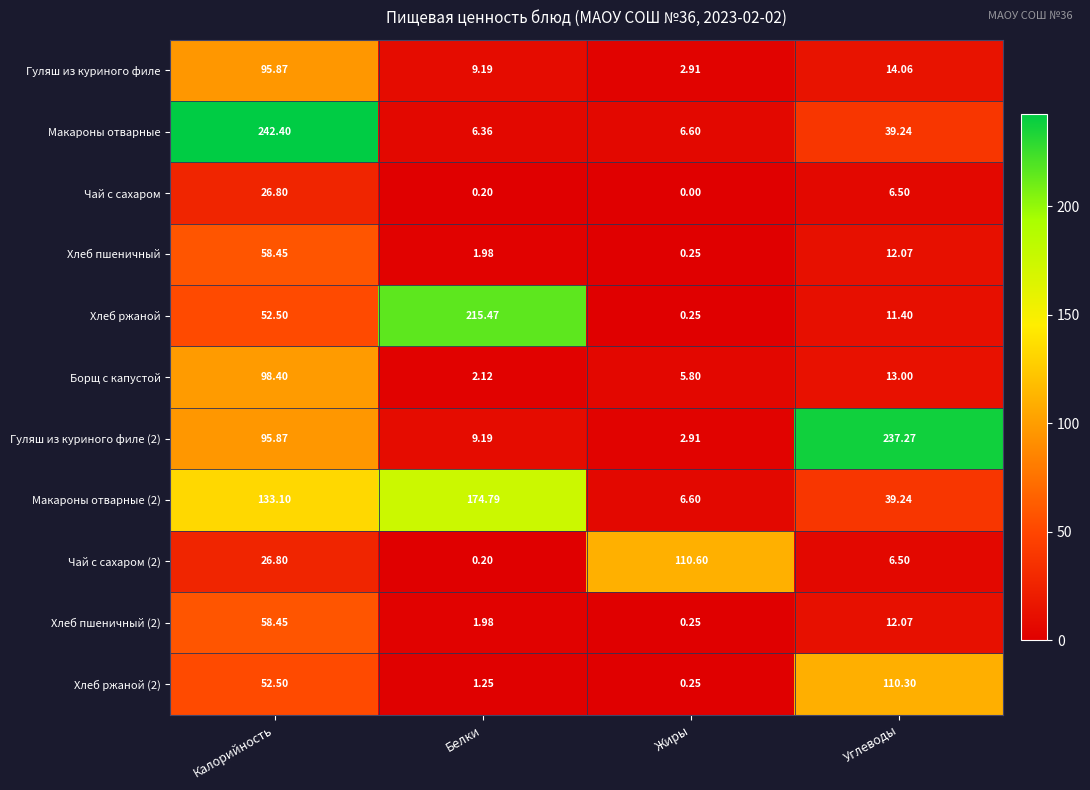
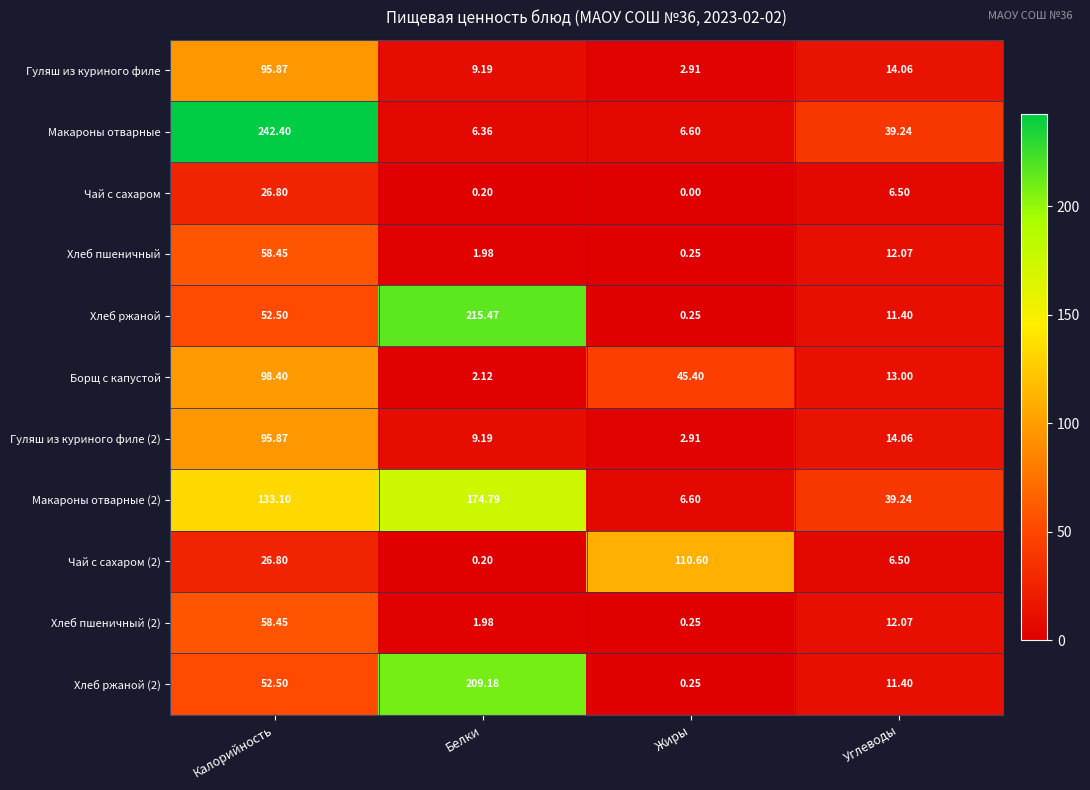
  {
    "Гуляш из куриного филе": {
      "Калорийность": 95.87,
      "Белки": 9.19,
      "Жиры": 2.91,
      "Углеводы": 14.06
    },
    "Макароны отварные": {
      "Калорийность": 242.40,
      "Белки": 6.36,
      "Жиры": 6.60,
      "Углеводы": 39.24
    },
    "Чай с сахаром": {
      "Калорийность": 26.80,
      "Белки": 0.20,
      "Жиры": 0.00,
      "Углеводы": 6.50
    },
    "Хлеб пшеничный": {
      "Калорийность": 58.45,
      "Белки": 1.98,
      "Жиры": 0.25,
      "Углеводы": 12.07
    },
    "Хлеб ржаной": {
      "Калорийность": 52.50,
      "Белки": 215.47,
      "Жиры": 0.25,
      "Углеводы": 11.40
    },
    "Борщ с капустой": {
      "Калорийность": 98.40,
      "Белки": 2.12,
-     "Жиры": 5.80,
+     "Жиры": 45.40,
      "Углеводы": 13.00
    },
    "Гуляш из куриного филе (2)": {
      "Калорийность": 95.87,
      "Белки": 9.19,
      "Жиры": 2.91,
-     "Углеводы": 237.27
+     "Углеводы": 14.06
    },
    "Макароны отварные (2)": {
      "Калорийность": 133.10,
      "Белки": 174.79,
      "Жиры": 6.60,
      "Углеводы": 39.24
    },
    "Чай с сахаром (2)": {
      "Калорийность": 26.80,
      "Белки": 0.20,
      "Жиры": 110.60,
      "Углеводы": 6.50
    },
    "Хлеб пшеничный (2)": {
      "Калорийность": 58.45,
      "Белки": 1.98,
      "Жиры": 0.25,
      "Углеводы": 12.07
    },
    "Хлеб ржаной (2)": {
      "Калорийность": 52.50,
-     "Белки": 1.25,
+     "Белки": 209.18,
      "Жиры": 0.25,
-     "Углеводы": 110.30
+     "Углеводы": 11.40
    }
  }
